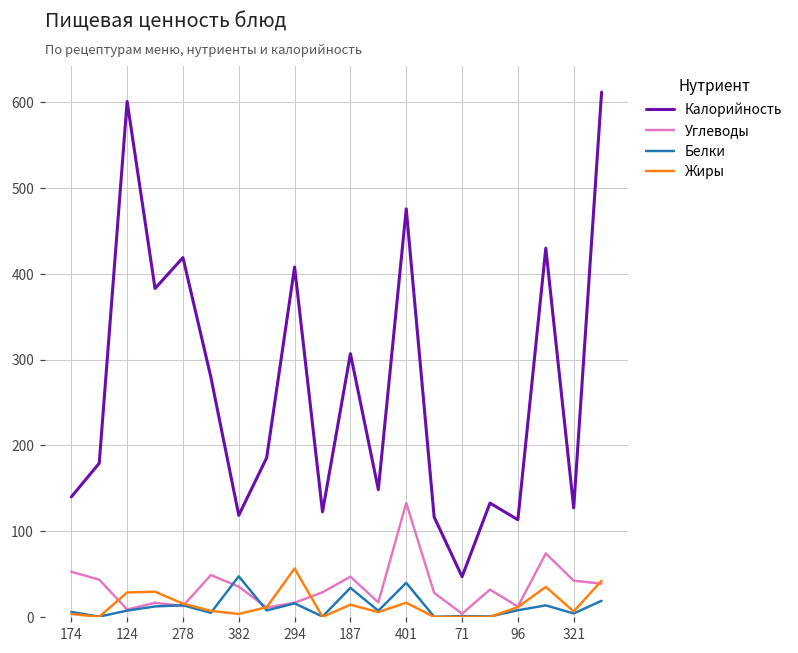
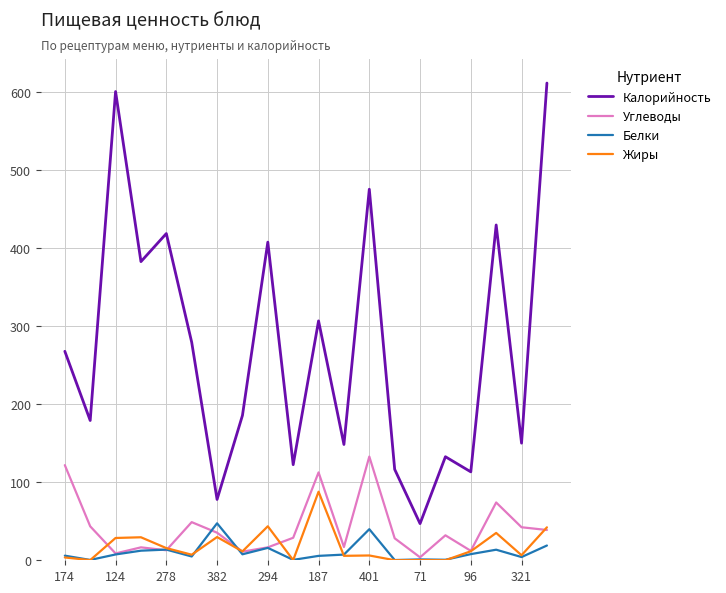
  {
    "Калорийность": {
-     "174": 140,
+     "174": 270,
      "124": 600,
      "278": 420,
-     "382": 120,
+     "382": 80,
      "294": 410,
      "187": 310,
      "401": 480,
      "71": 50,
      "96": 110,
-     "321": 130
+     "321": 150
    },
    "Углеводы": {
-     "174": 50,
+     "174": 120,
      "382": 40,
-     "187": 50,
+     "187": 110,
      "401": 130,
      "321": 40
    },
    "Белки": {
      "382": 50,
-     "187": 30,
+     "187": 10,
      "401": 40,
      "96": 10
    },
    "Жиры": {
      "124": 30,
-     "382": 0,
-     "294": 60,
-     "187": 10,
-     "401": 20
+     "382": 30,
+     "294": 40,
+     "187": 90,
+     "401": 10
    }
  }
